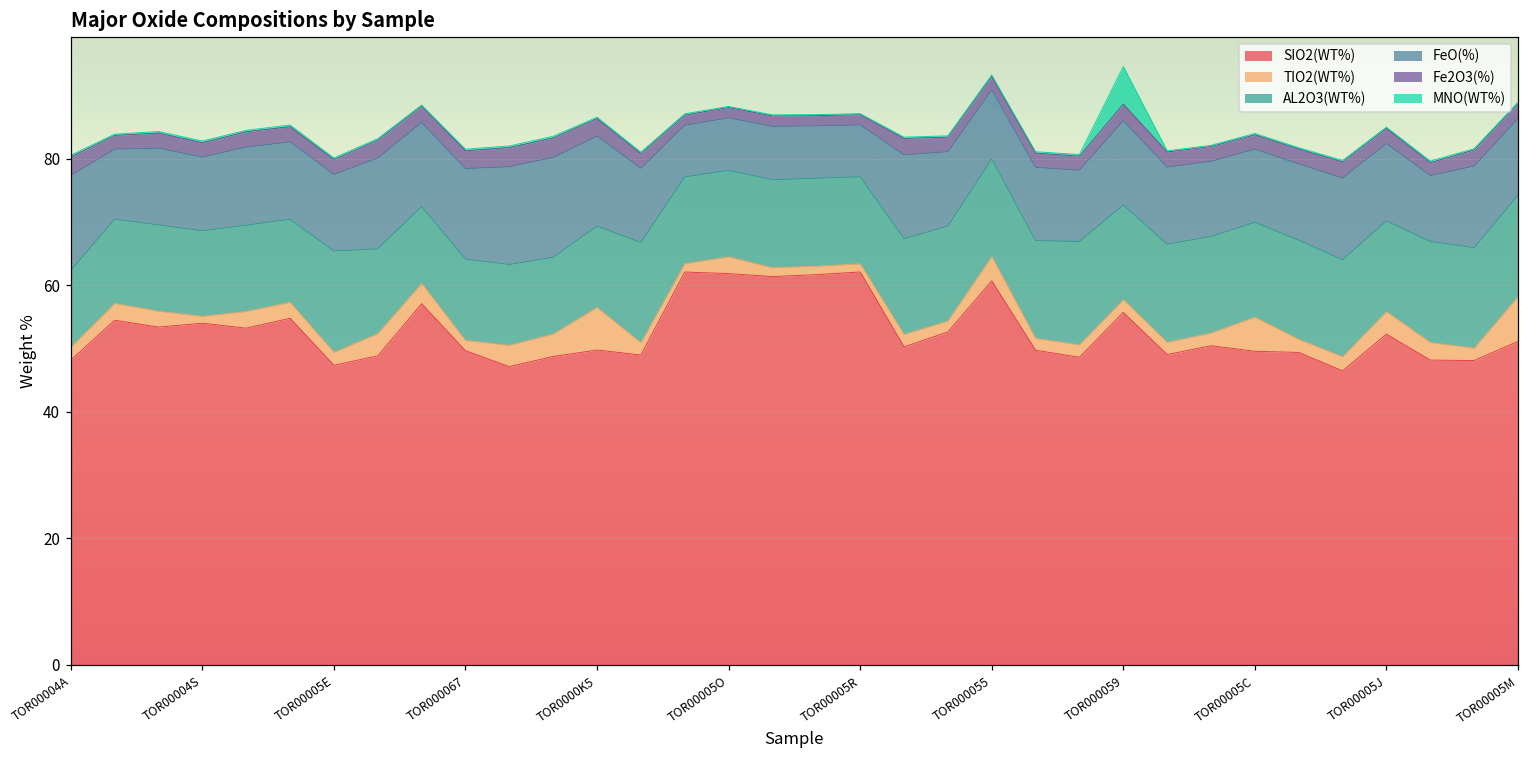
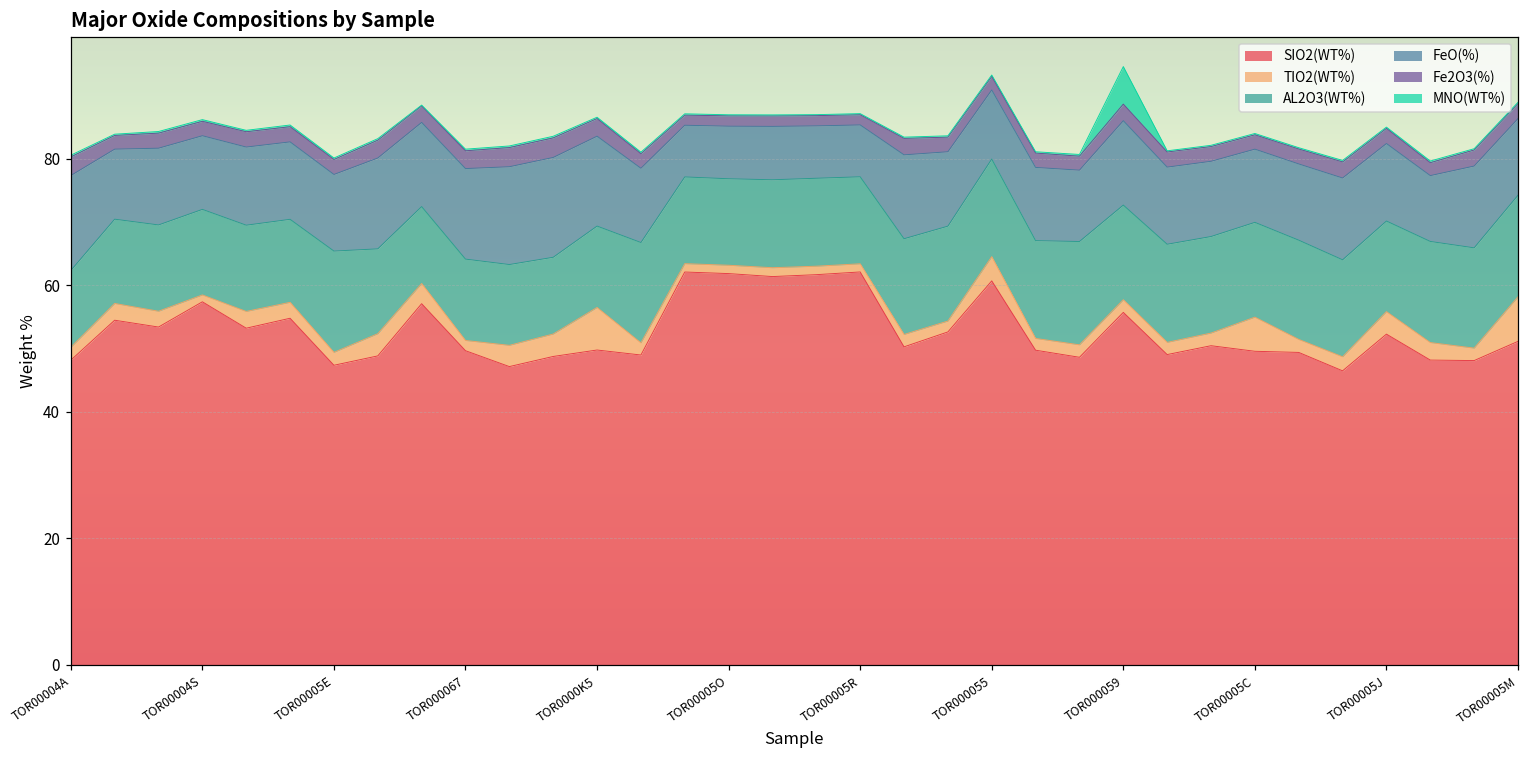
  {
    "SIO2(WT%)": {
      "TOR00004A": 48,
-     "TOR00004S": 54,
+     "TOR00004S": 57,
      "TOR00005E": 47,
      "TOR000067": 50,
      "TOR0000K5": 50,
      "TOR00005O": 62,
      "TOR00005R": 62,
      "TOR000055": 61,
      "TOR000059": 56,
      "TOR00005C": 50,
      "TOR00005J": 52,
      "TOR00005M": 51
    },
    "TIO2(WT%)": {
      "TOR00004A": 2,
      "TOR00004S": 1,
      "TOR00005E": 2,
      "TOR000067": 2,
      "TOR0000K5": 7,
-     "TOR00005O": 3,
+     "TOR00005O": 1,
      "TOR00005R": 1,
      "TOR000055": 4,
      "TOR000059": 2,
      "TOR00005C": 5,
      "TOR00005J": 4,
      "TOR00005M": 7
    },
    "Fe2O3(%)": {
      "TOR000059": 3
    },
    "MNO(WT%)": {
      "TOR000059": 6
    }
  }
